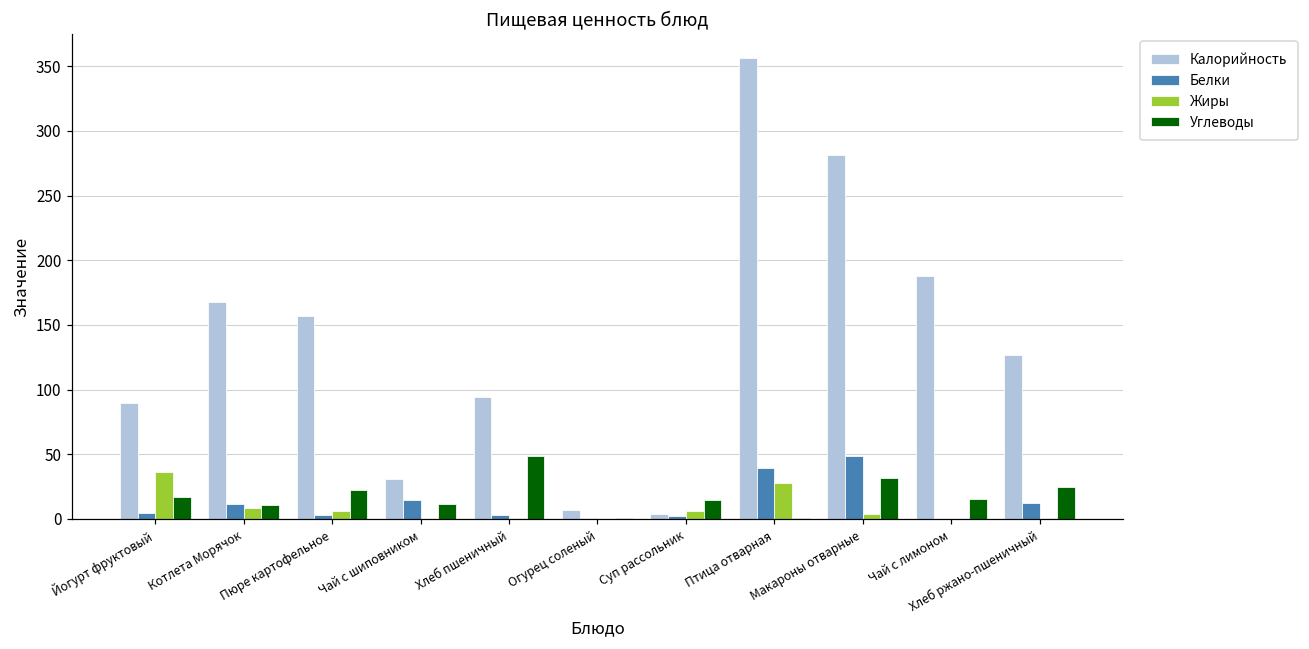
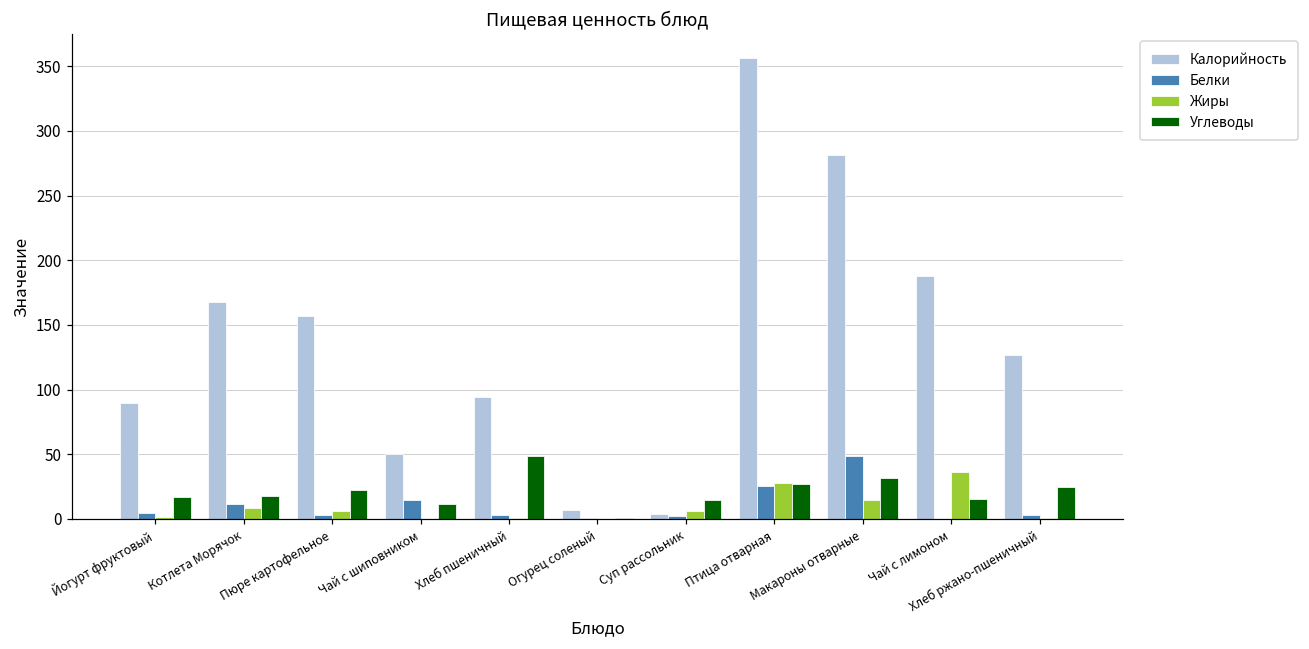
  {
    "Калорийность": {
      "Йогурт фруктовый": 90,
      "Котлета Морячок": 167,
      "Пюре картофельное": 157,
-     "Чай с шиповником": 31,
+     "Чай с шиповником": 50,
      "Хлеб пшеничный": 94,
      "Огурец соленый": 7,
      "Суп рассольник": 4,
      "Птица отварная": 357,
      "Макароны отварные": 281,
      "Чай с лимоном": 188,
      "Хлеб ржано-пшеничный": 126
    },
    "Белки": {
      "Йогурт фруктовый": 5,
      "Котлета Морячок": 11,
      "Пюре картофельное": 3,
      "Чай с шиповником": 15,
      "Хлеб пшеничный": 3,
      "Суп рассольник": 2,
-     "Птица отварная": 40,
+     "Птица отварная": 26,
      "Макароны отварные": 49,
-     "Хлеб ржано-пшеничный": 12
+     "Хлеб ржано-пшеничный": 3
    },
    "Жиры": {
-     "Йогурт фруктовый": 36,
+     "Йогурт фруктовый": 2,
      "Котлета Морячок": 8,
      "Пюре картофельное": 6,
      "Суп рассольник": 6,
      "Птица отварная": 28,
-     "Макароны отварные": 3,
-     "Чай с лимоном": 0
+     "Макароны отварные": 15,
+     "Чай с лимоном": 36
    },
    "Углеводы": {
      "Йогурт фруктовый": 17,
-     "Котлета Морячок": 11,
+     "Котлета Морячок": 18,
      "Пюре картофельное": 22,
      "Чай с шиповником": 12,
      "Хлеб пшеничный": 49,
      "Суп рассольник": 14,
-     "Птица отварная": 0,
+     "Птица отварная": 27,
      "Макароны отварные": 32,
      "Чай с лимоном": 15,
      "Хлеб ржано-пшеничный": 25
    }
  }
